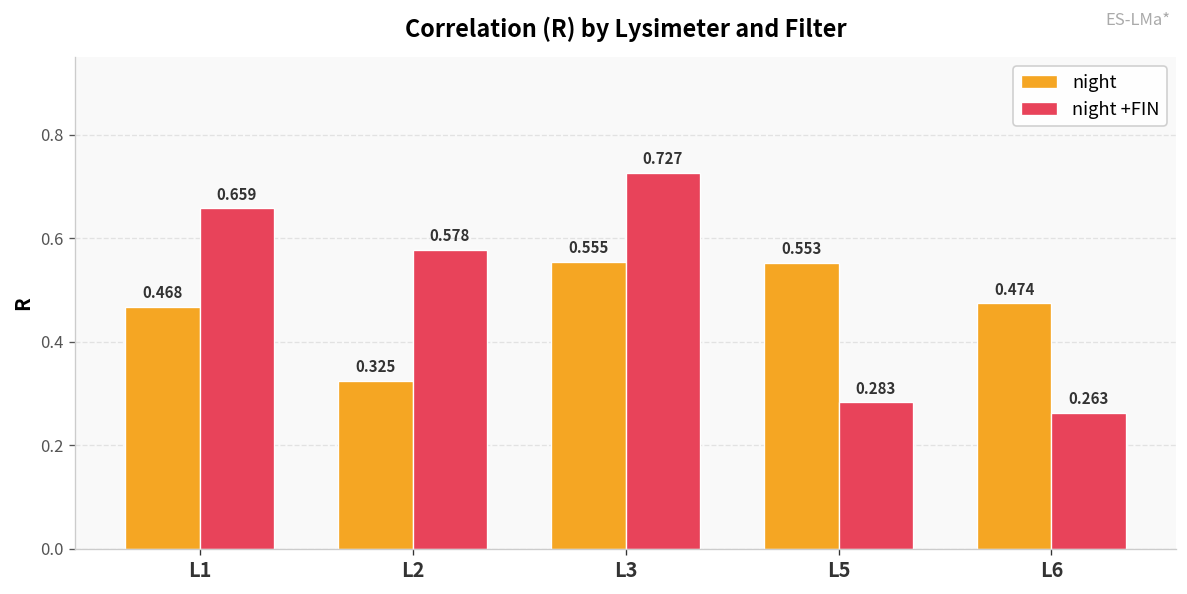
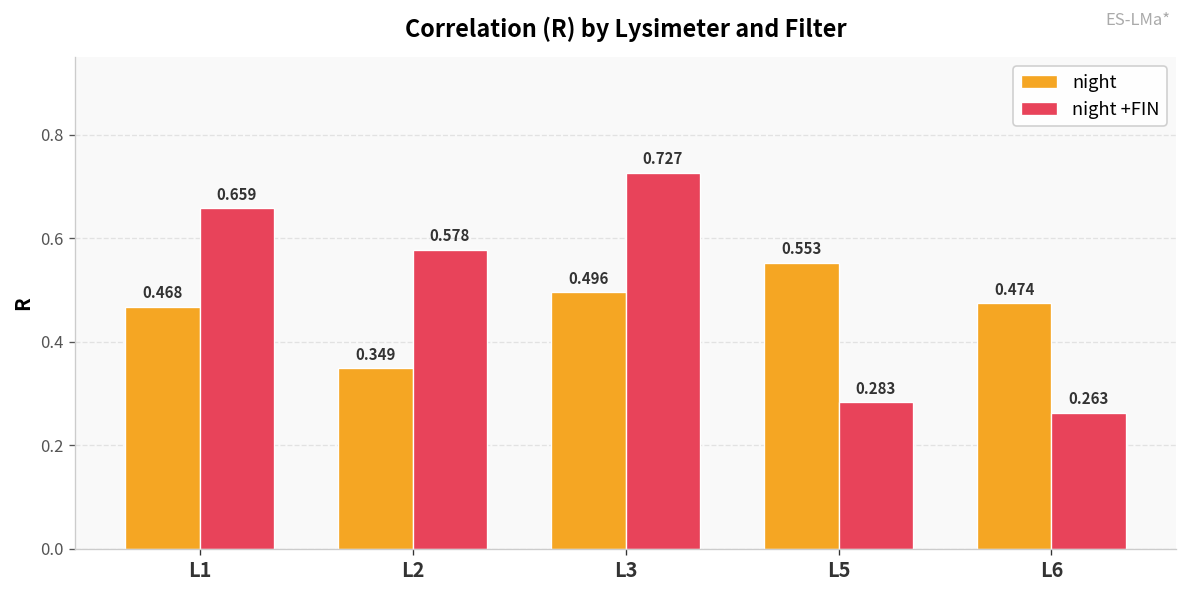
  {
    "night": {
      "L1": 0.468,
-     "L2": 0.325,
-     "L3": 0.555,
+     "L2": 0.349,
+     "L3": 0.496,
      "L5": 0.553,
      "L6": 0.474
    },
    "night +FIN": {
      "L1": 0.659,
      "L2": 0.578,
      "L3": 0.727,
      "L5": 0.283,
      "L6": 0.263
    }
  }
